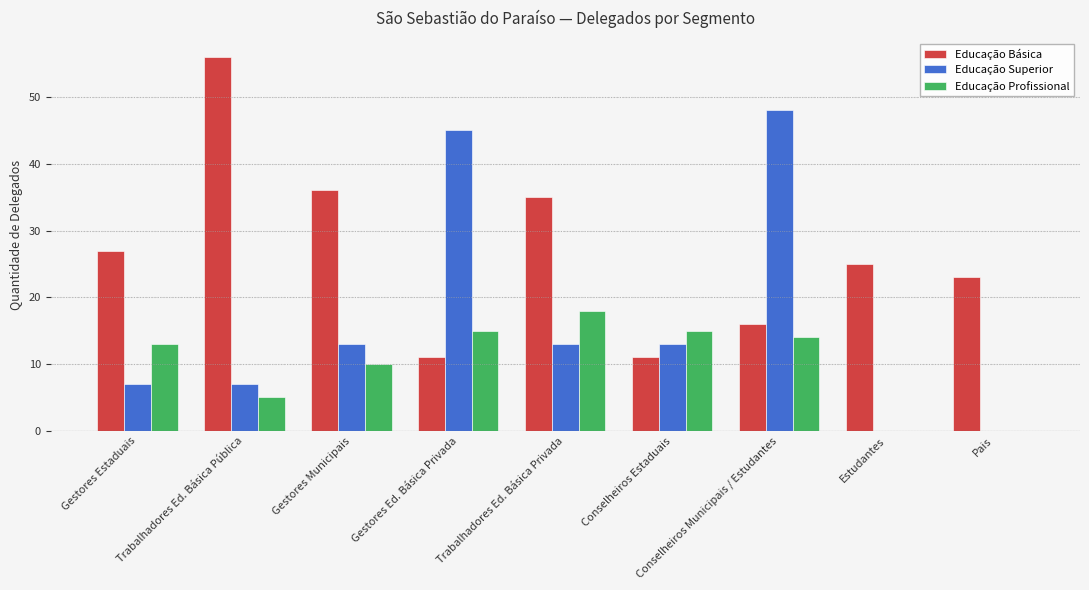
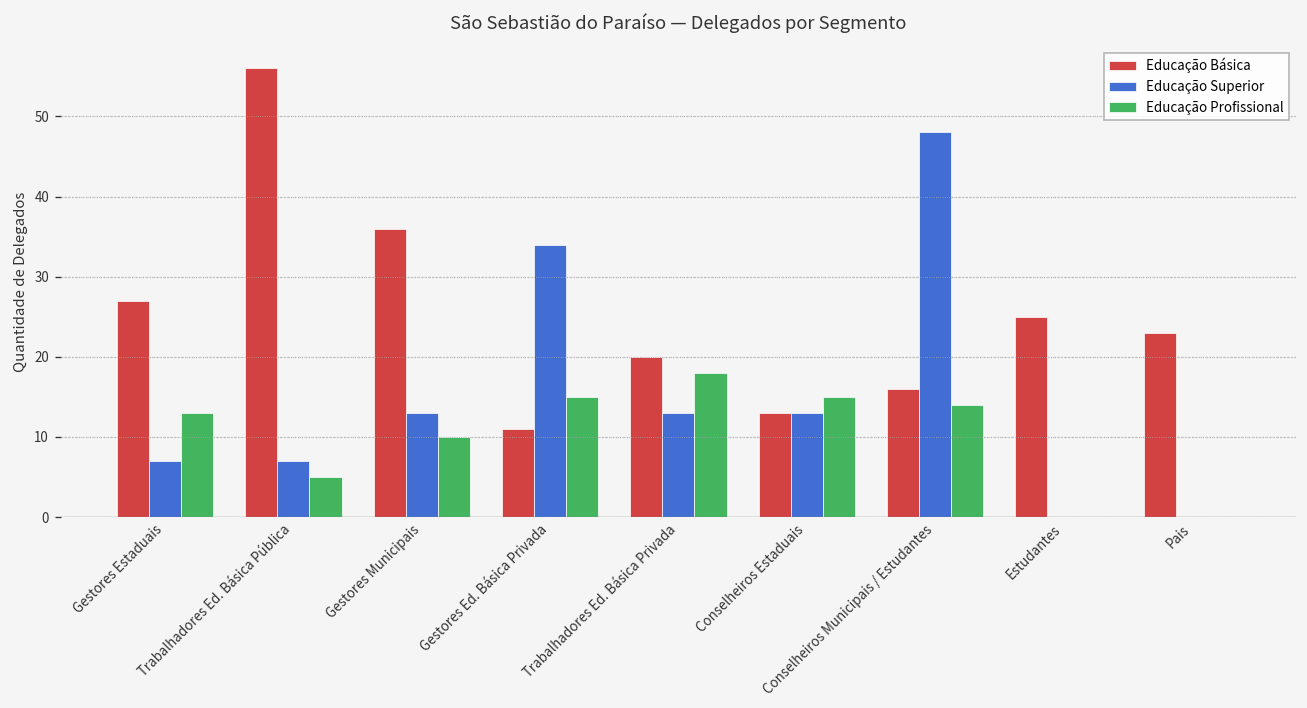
  {
    "Educação Básica": {
      "Gestores Estaduais": 27,
      "Trabalhadores Ed. Básica Pública": 56,
      "Gestores Municipais": 36,
      "Gestores Ed. Básica Privada": 11,
-     "Trabalhadores Ed. Básica Privada": 35,
-     "Conselheiros Estaduais": 11,
+     "Trabalhadores Ed. Básica Privada": 20,
+     "Conselheiros Estaduais": 13,
      "Conselheiros Municipais / Estudantes": 16,
      "Estudantes": 25,
      "Pais": 23
    },
    "Educação Superior": {
      "Gestores Estaduais": 7,
      "Trabalhadores Ed. Básica Pública": 7,
      "Gestores Municipais": 13,
-     "Gestores Ed. Básica Privada": 45,
+     "Gestores Ed. Básica Privada": 34,
      "Trabalhadores Ed. Básica Privada": 13,
      "Conselheiros Estaduais": 13,
      "Conselheiros Municipais / Estudantes": 48,
      "Estudantes": 0,
      "Pais": 0
    },
    "Educação Profissional": {
      "Gestores Estaduais": 13,
      "Trabalhadores Ed. Básica Pública": 5,
      "Gestores Municipais": 10,
      "Gestores Ed. Básica Privada": 15,
      "Trabalhadores Ed. Básica Privada": 18,
      "Conselheiros Estaduais": 15,
      "Conselheiros Municipais / Estudantes": 14,
      "Estudantes": 0,
      "Pais": 0
    }
  }
